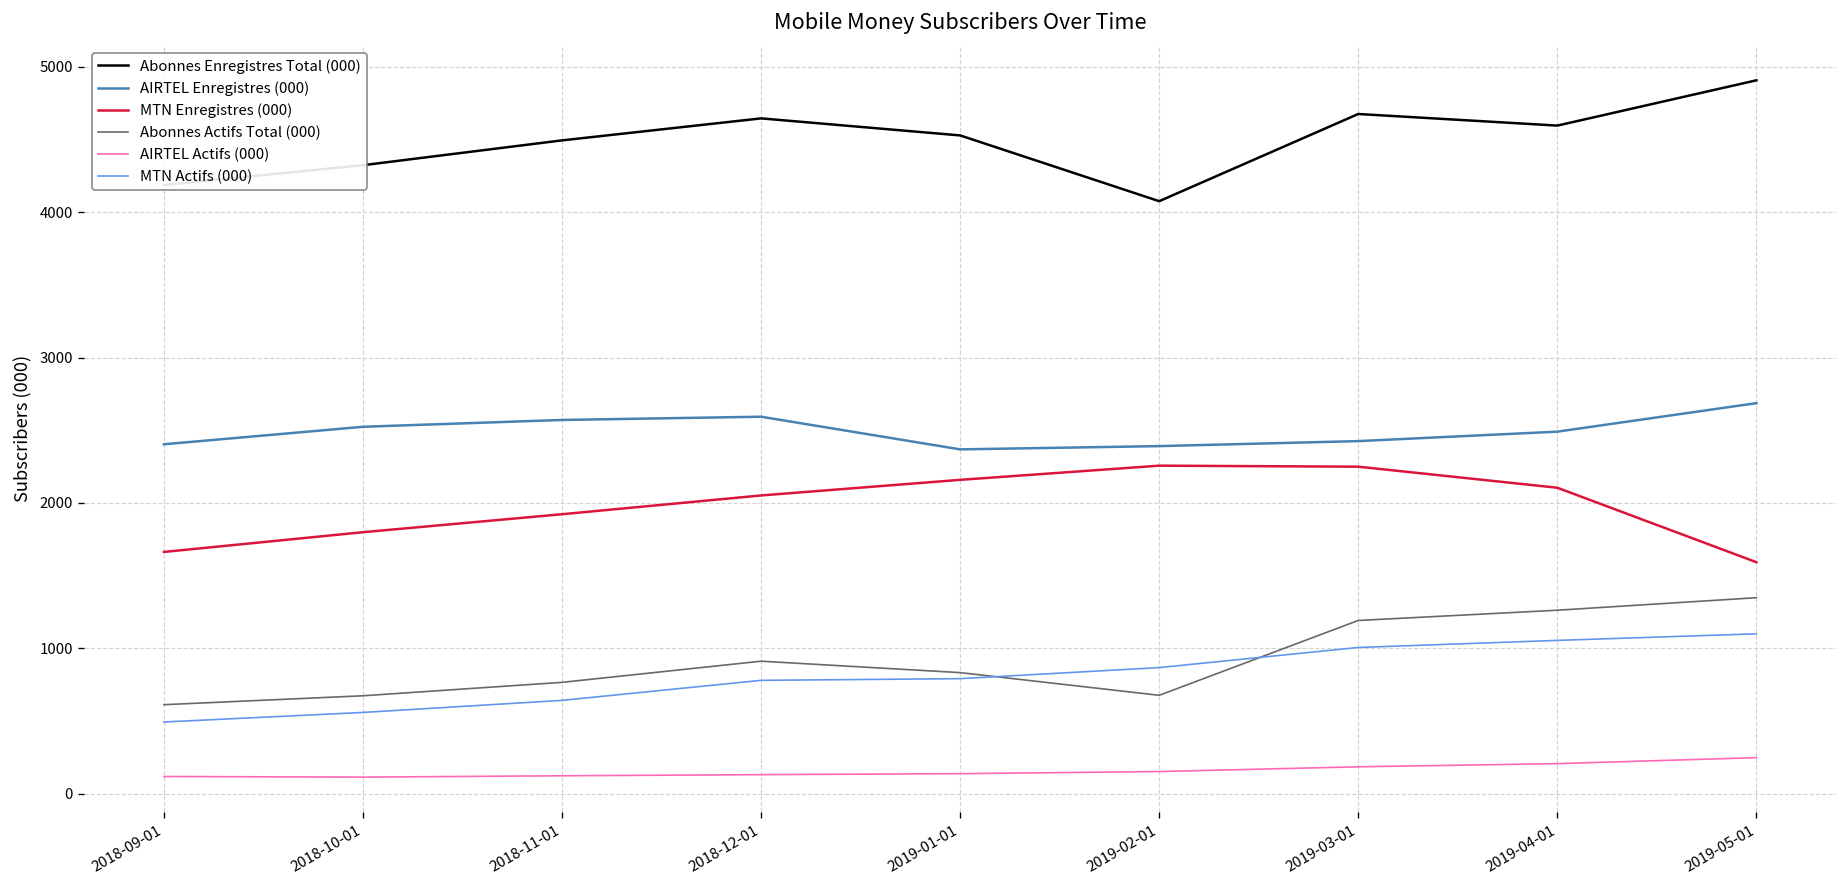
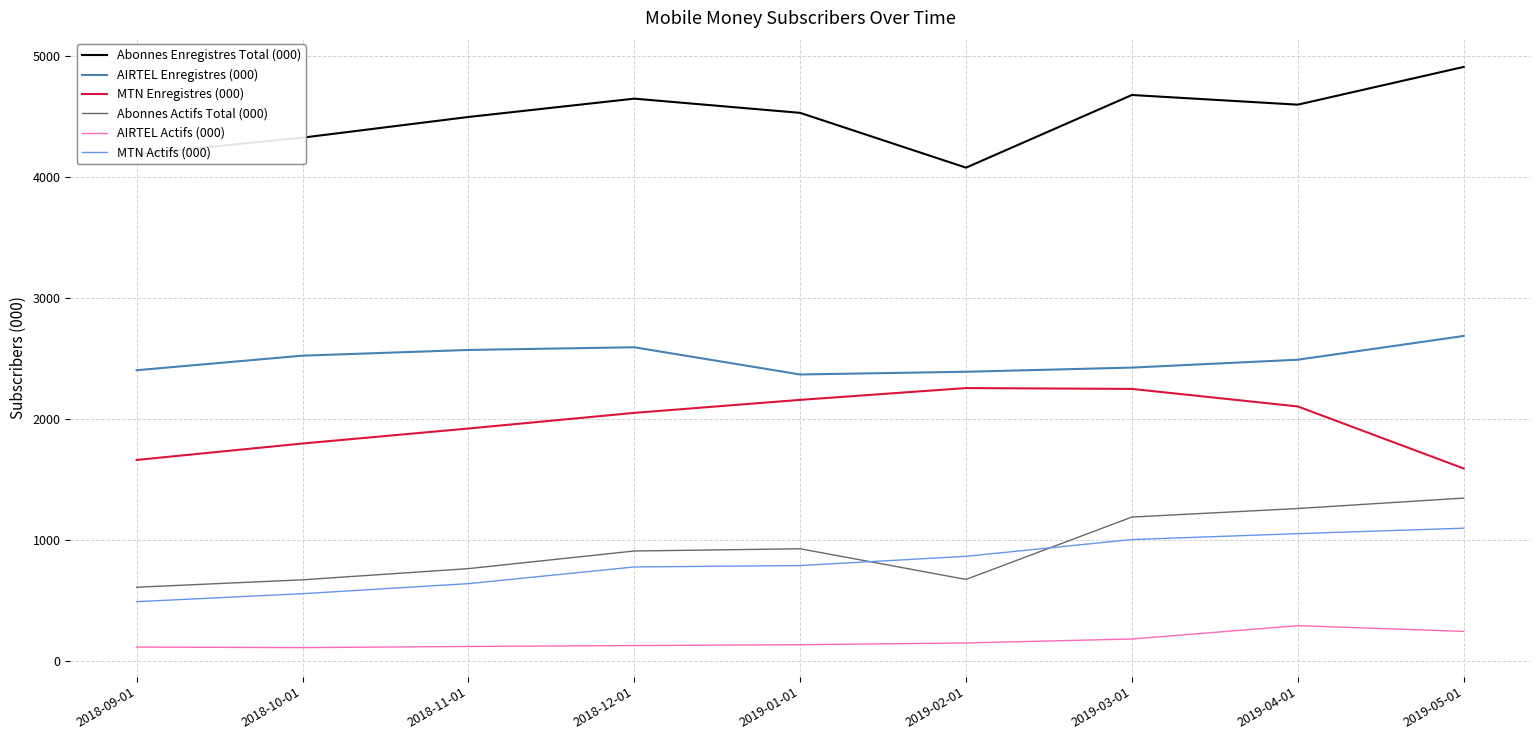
  {
    "Abonnes Enregistres Total (000)": {
      "2018-11-01": 4490,
      "2018-12-01": 4640,
      "2019-01-01": 4530,
      "2019-02-01": 4080,
      "2019-03-01": 4670,
      "2019-04-01": 4590,
      "2019-05-01": 4910
    },
    "AIRTEL Enregistres (000)": {
      "2018-09-01": 2400,
      "2018-10-01": 2520,
      "2018-11-01": 2570,
      "2018-12-01": 2590,
      "2019-01-01": 2370,
      "2019-02-01": 2390,
      "2019-03-01": 2430,
      "2019-04-01": 2490,
      "2019-05-01": 2690
    },
    "MTN Enregistres (000)": {
      "2018-09-01": 1660,
      "2018-10-01": 1800,
      "2018-11-01": 1920,
      "2018-12-01": 2050,
      "2019-01-01": 2160,
      "2019-02-01": 2260,
      "2019-03-01": 2250,
      "2019-04-01": 2100,
      "2019-05-01": 1590
    },
    "Abonnes Actifs Total (000)": {
      "2018-09-01": 610,
      "2018-10-01": 670,
      "2018-11-01": 770,
      "2018-12-01": 910,
-     "2019-01-01": 830,
+     "2019-01-01": 930,
      "2019-02-01": 680,
      "2019-03-01": 1190,
      "2019-04-01": 1260,
      "2019-05-01": 1350
    },
    "AIRTEL Actifs (000)": {
      "2018-09-01": 120,
      "2018-10-01": 110,
      "2018-11-01": 120,
      "2018-12-01": 130,
      "2019-01-01": 140,
      "2019-02-01": 150,
      "2019-03-01": 190,
-     "2019-04-01": 210,
+     "2019-04-01": 300,
      "2019-05-01": 250
    },
    "MTN Actifs (000)": {
      "2018-09-01": 490,
      "2018-10-01": 560,
      "2018-11-01": 640,
      "2018-12-01": 780,
      "2019-01-01": 790,
      "2019-02-01": 870,
      "2019-03-01": 1010,
      "2019-04-01": 1050,
      "2019-05-01": 1100
    }
  }
